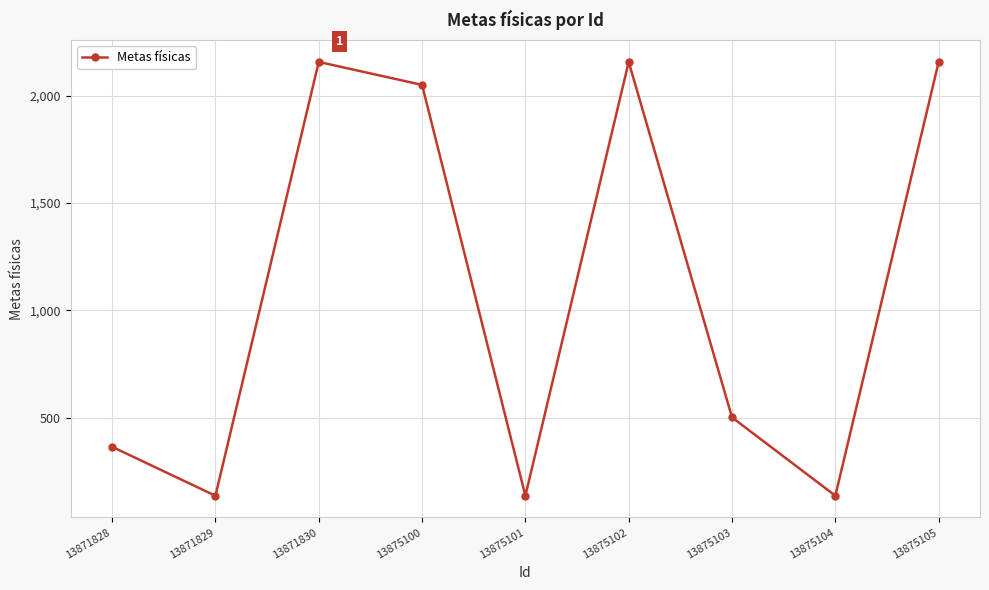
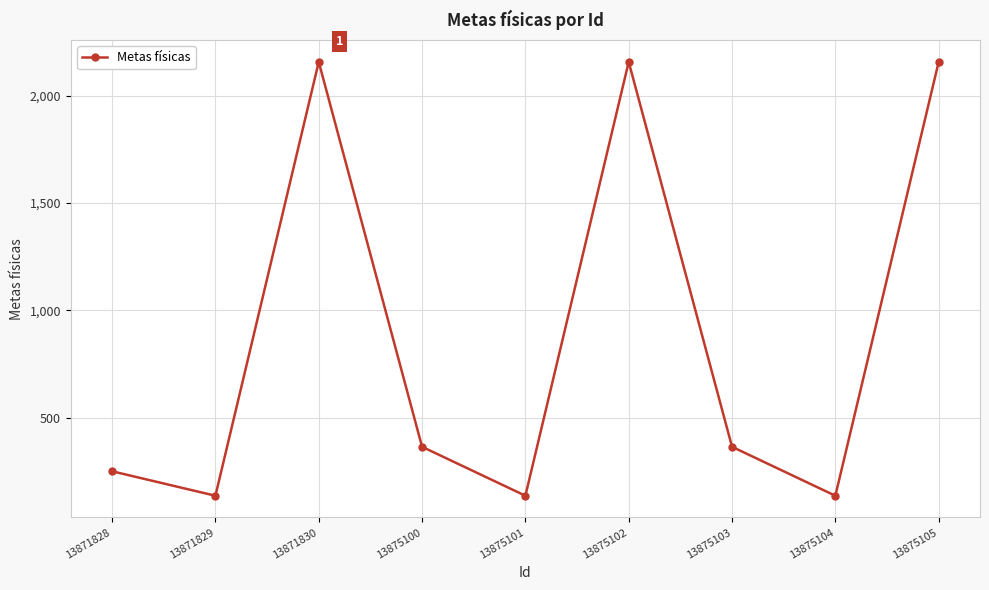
  {
-   "13871828": "360",
+   "13871828": "250",
    "13871829": "140",
-   "13875100": "2,050",
+   "13875100": "360",
    "13875101": "140",
    "13875102": "2,160",
-   "13875103": "500",
+   "13875103": "360",
    "13875104": "140",
    "13875105": "2,160"
  }
